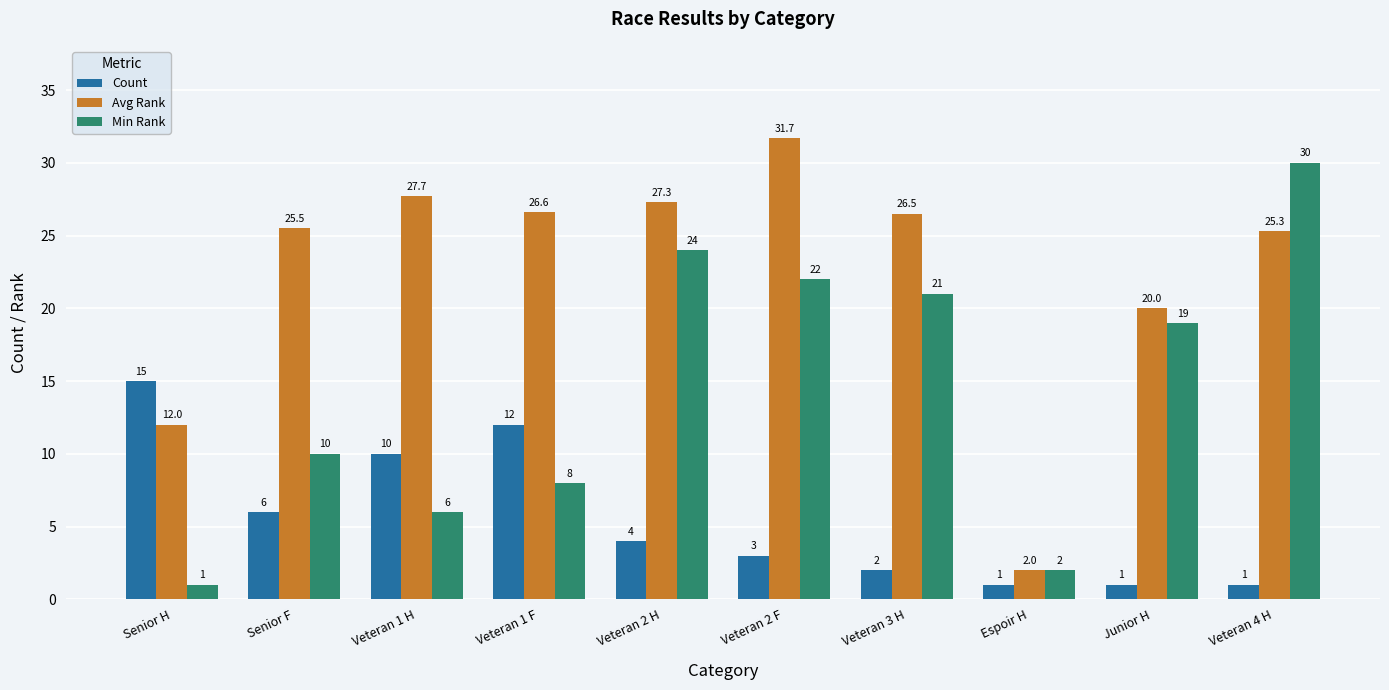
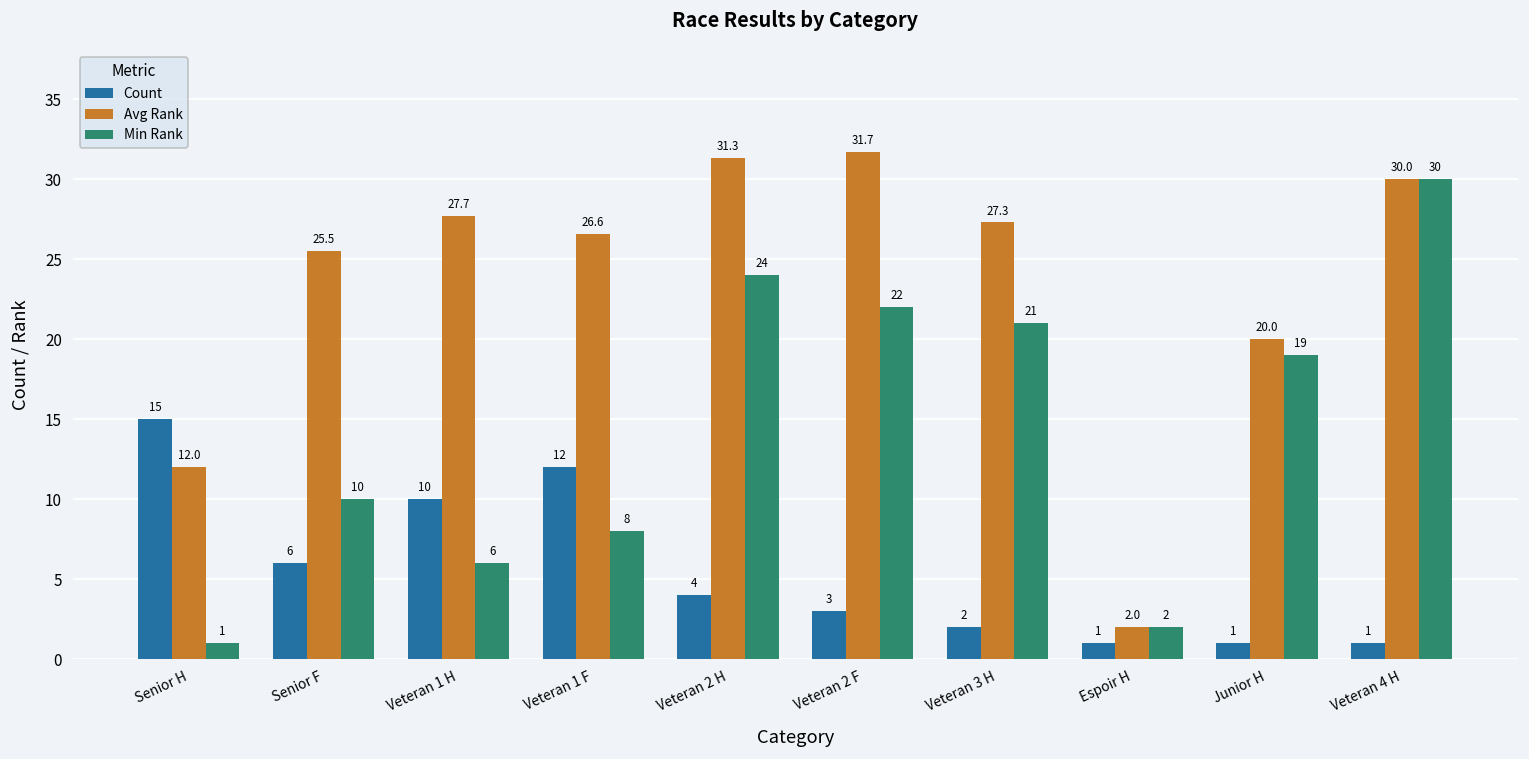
  {
    "Avg Rank": {
      "Senior H": 12.0,
      "Senior F": 25.5,
      "Veteran 1 H": 27.7,
      "Veteran 1 F": 26.6,
-     "Veteran 2 H": 27.3,
+     "Veteran 2 H": 31.3,
      "Veteran 2 F": 31.7,
-     "Veteran 3 H": 26.5,
+     "Veteran 3 H": 27.3,
      "Espoir H": 2.0,
      "Junior H": 20.0,
-     "Veteran 4 H": 25.3
+     "Veteran 4 H": 30.0
    }
  }
